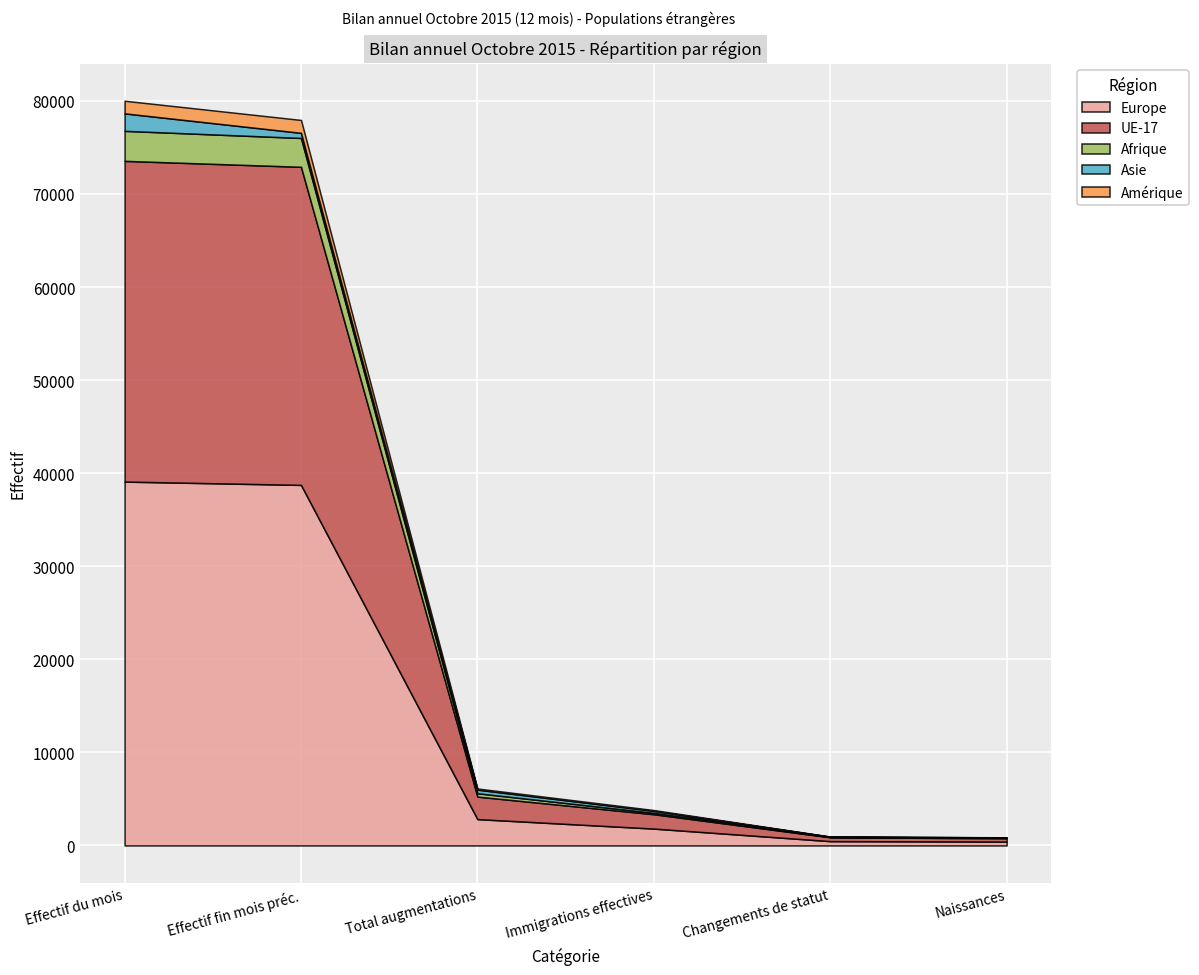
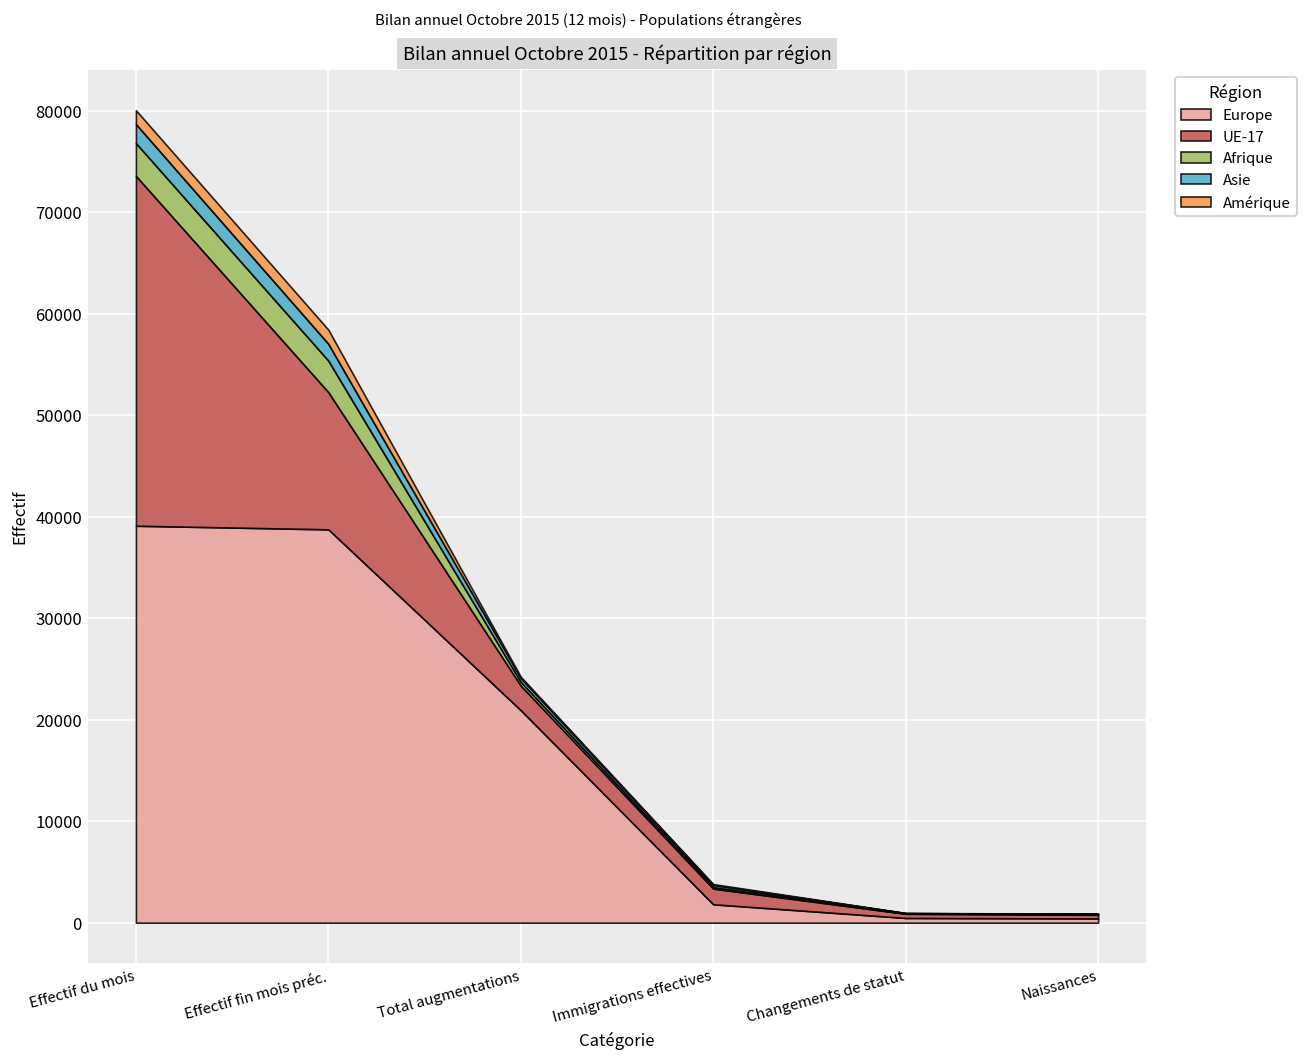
  {
    "Europe": {
      "Effectif du mois": 39000,
      "Effectif fin mois préc.": 39000,
-     "Total augmentations": 3000,
+     "Total augmentations": 21000,
      "Immigrations effectives": 2000,
      "Changements de statut": 0,
      "Naissances": 0
    },
    "UE-17": {
      "Effectif du mois": 34000,
-     "Effectif fin mois préc.": 34000,
+     "Effectif fin mois préc.": 14000,
      "Total augmentations": 2000
    },
    "Afrique": {
      "Effectif du mois": 3000,
      "Effectif fin mois préc.": 3000,
      "Total augmentations": 0
    },
    "Asie": {
      "Effectif du mois": 2000,
-     "Effectif fin mois préc.": 1000
+     "Effectif fin mois préc.": 2000
    },
    "Amérique": {
      "Effectif du mois": 1000,
      "Effectif fin mois préc.": 1000
    }
  }
